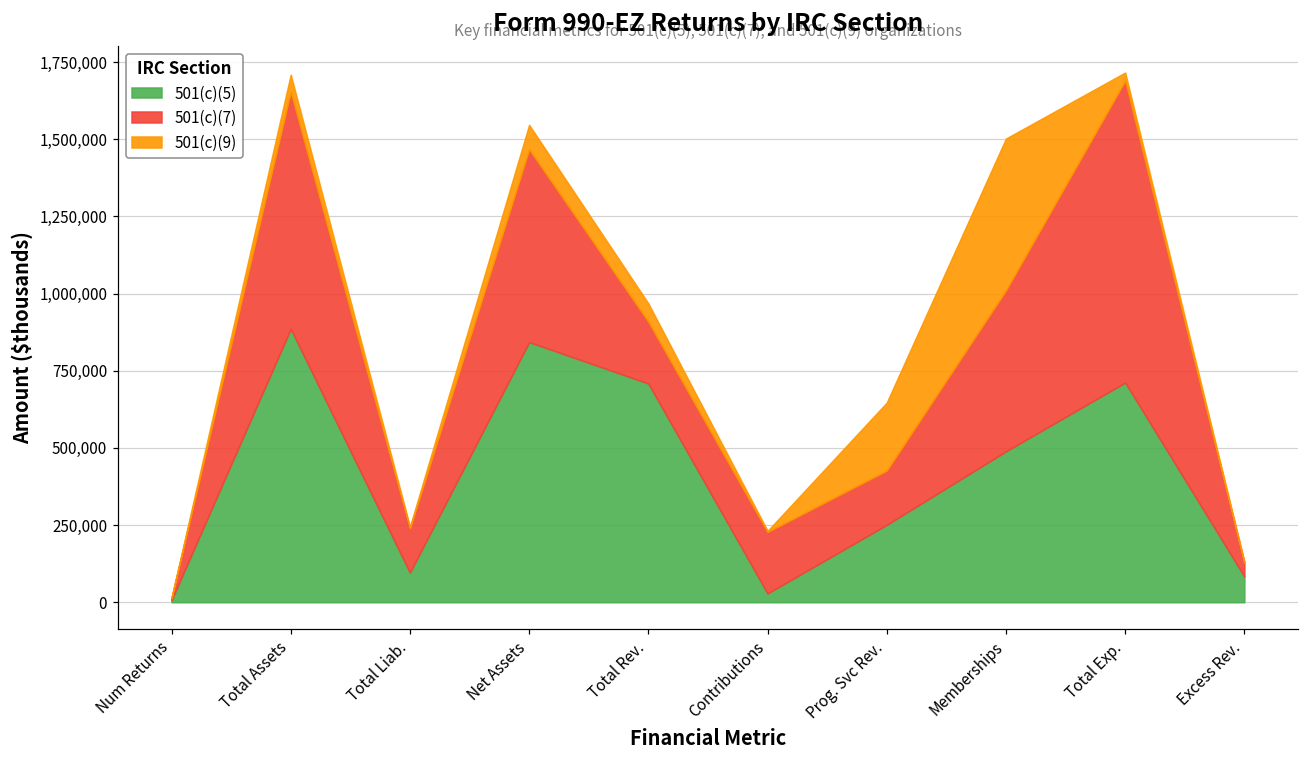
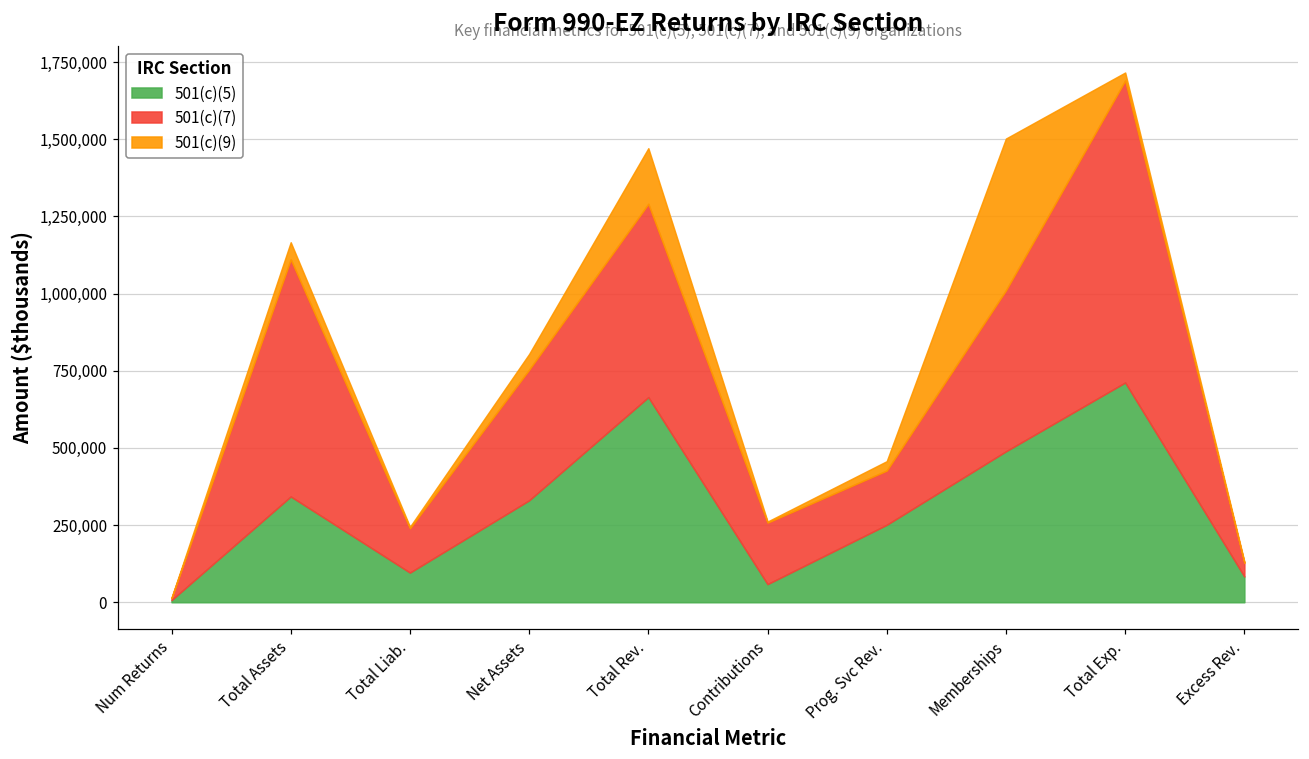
  {
    "501(c)(5)": {
-     "Total Assets": "890,000",
+     "Total Assets": "340,000",
      "Total Liab.": "100,000",
-     "Net Assets": "840,000",
-     "Total Rev.": "710,000",
-     "Contributions": "30,000",
+     "Net Assets": "330,000",
+     "Total Rev.": "660,000",
+     "Contributions": "60,000",
      "Prog. Svc Rev.": "250,000",
      "Memberships": "490,000",
      "Total Exp.": "710,000",
      "Excess Rev.": "80,000"
    },
    "501(c)(7)": {
      "Total Assets": "770,000",
-     "Net Assets": "620,000",
-     "Total Rev.": "200,000",
+     "Net Assets": "420,000",
+     "Total Rev.": "630,000",
      "Prog. Svc Rev.": "180,000",
      "Memberships": "520,000",
      "Total Exp.": "980,000"
    },
    "501(c)(9)": {
      "Total Assets": "60,000",
-     "Net Assets": "80,000",
-     "Total Rev.": "60,000",
-     "Prog. Svc Rev.": "220,000",
+     "Net Assets": "50,000",
+     "Total Rev.": "180,000",
+     "Prog. Svc Rev.": "30,000",
      "Memberships": "490,000",
      "Total Exp.": "30,000"
    }
  }
